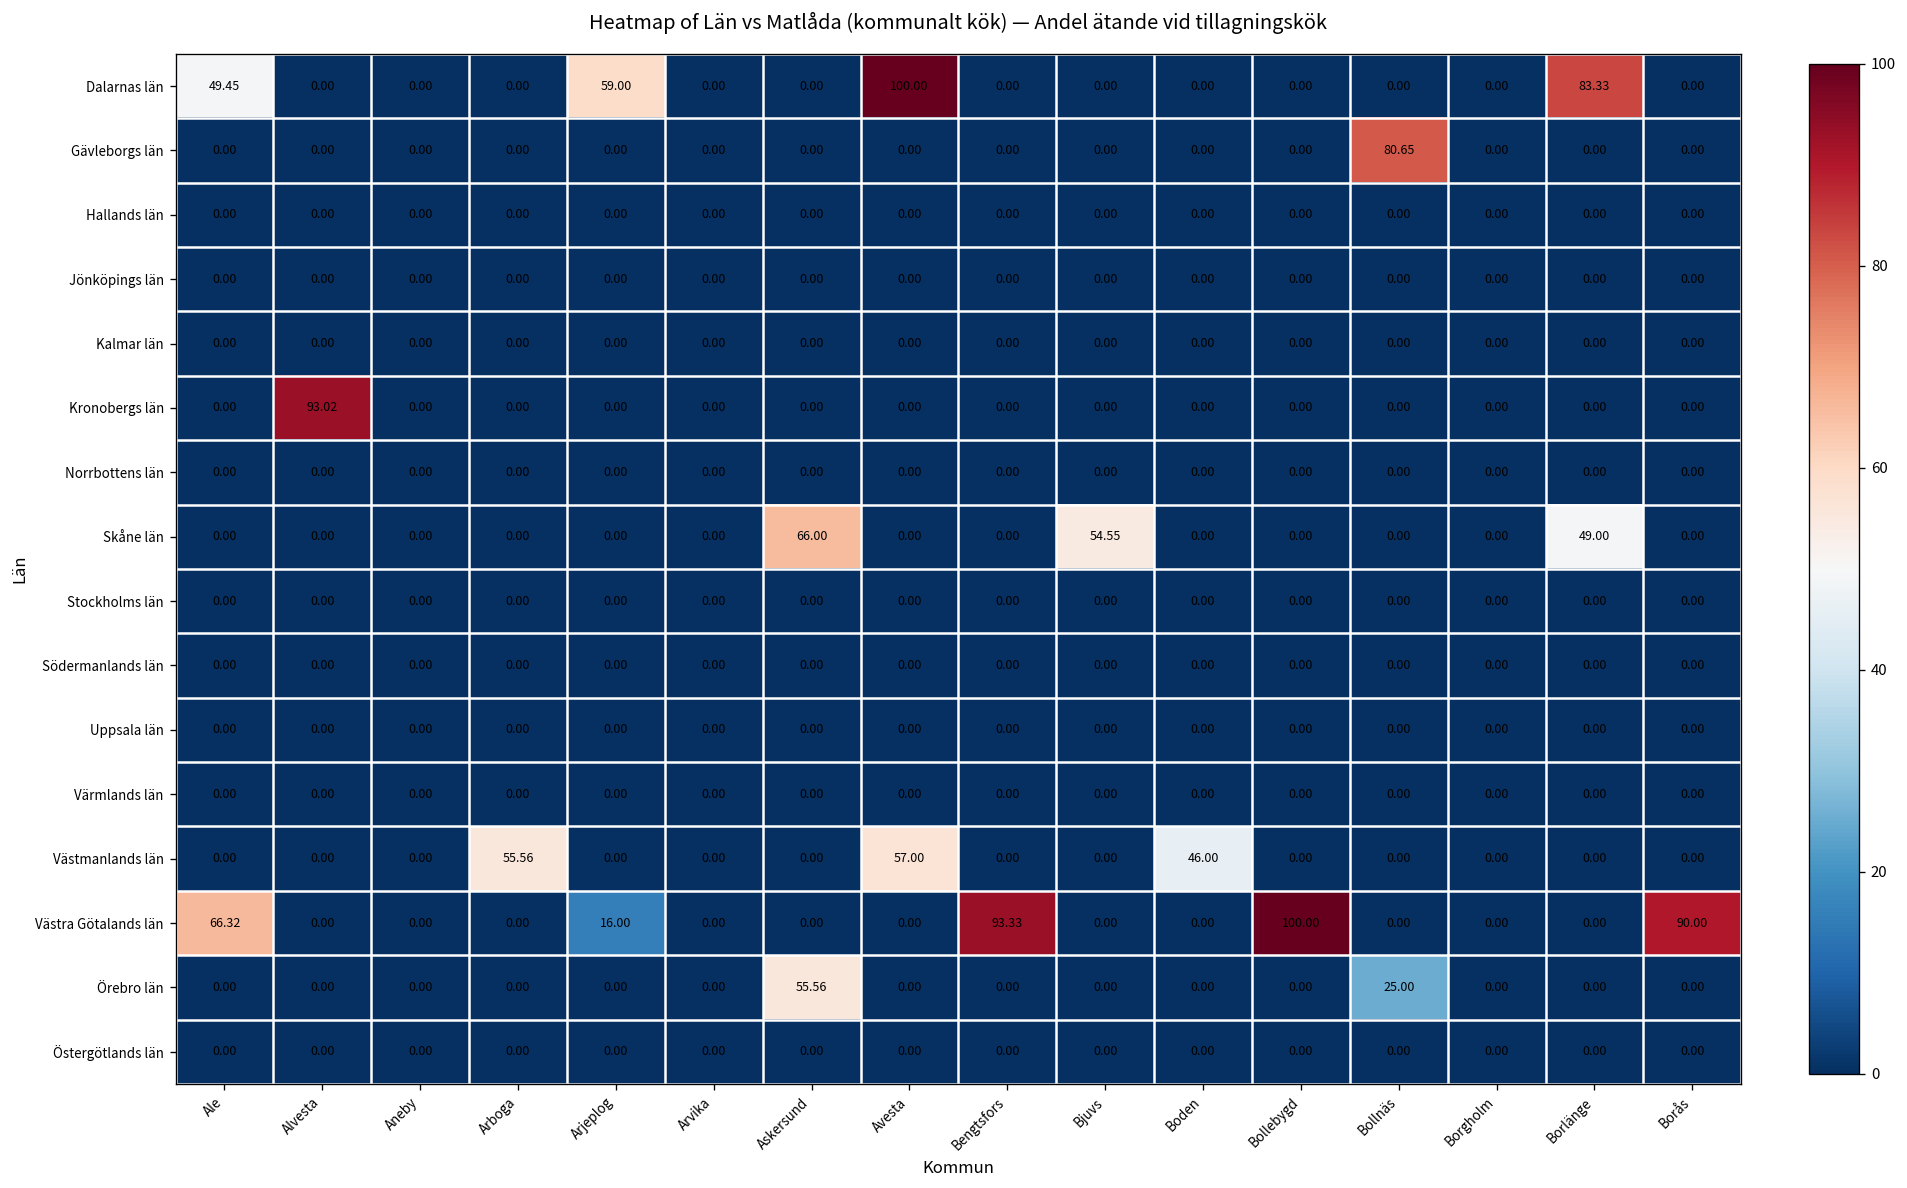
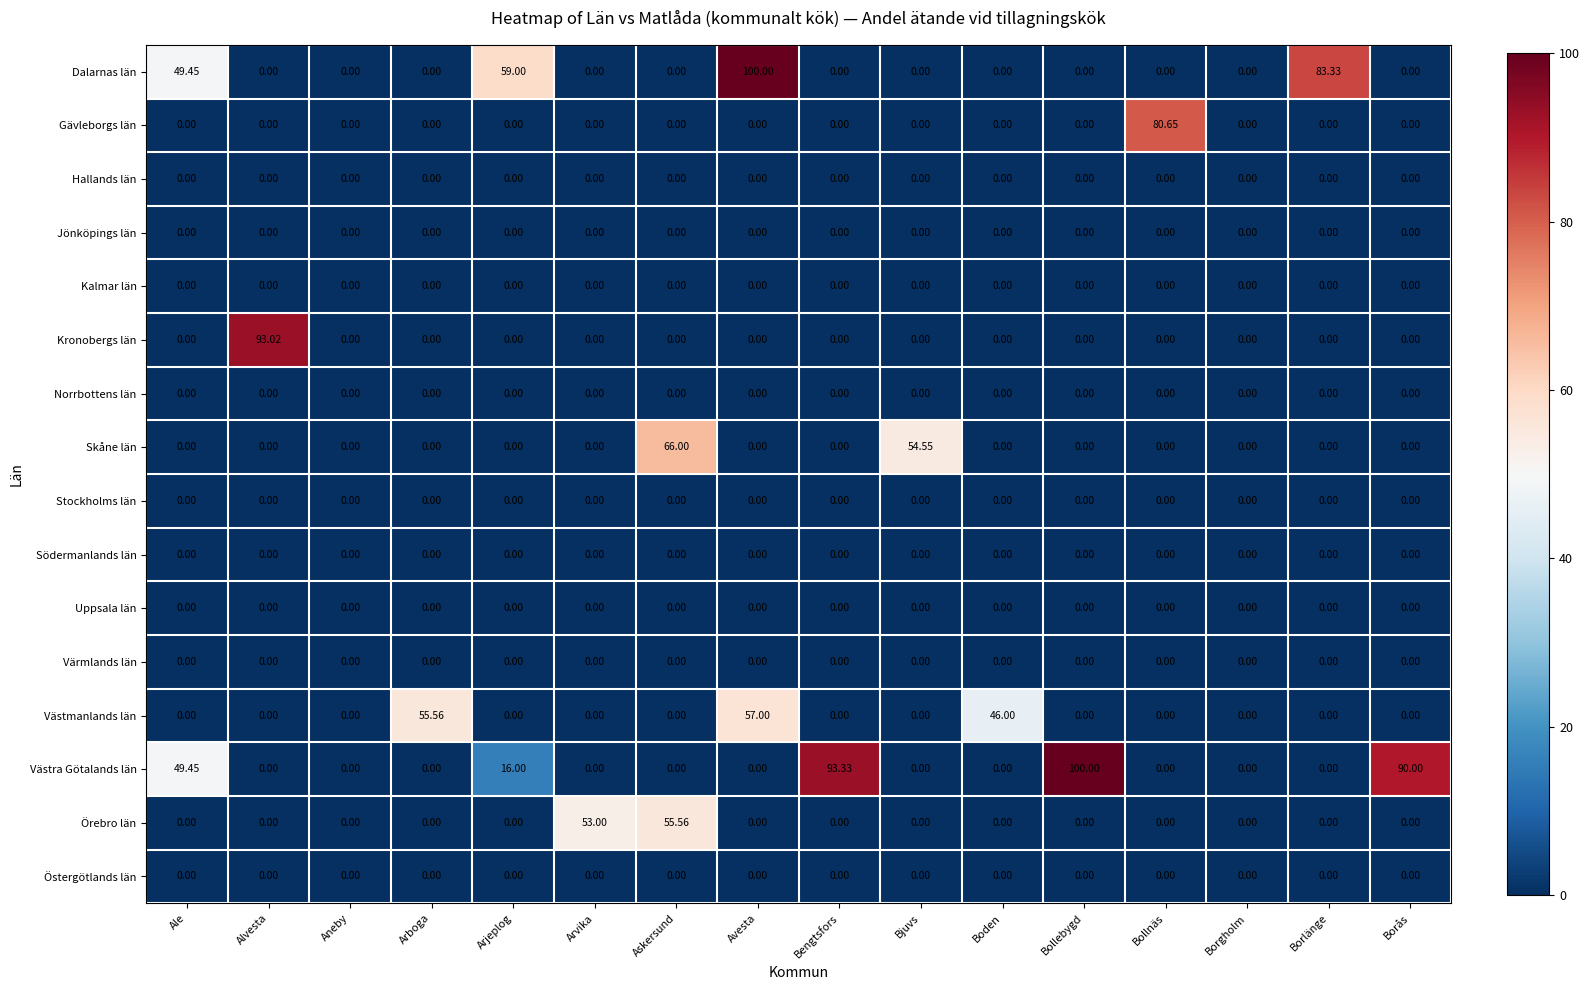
  {
    "Skåne län": {
      "Ale": 0.00,
      "Alvesta": 0.00,
      "Aneby": 0.00,
      "Arboga": 0.00,
      "Arjeplog": 0.00,
      "Arvika": 0.00,
      "Askersund": 66.00,
      "Avesta": 0.00,
      "Bengtsfors": 0.00,
      "Bjuvs": 54.55,
      "Boden": 0.00,
      "Bollebygd": 0.00,
      "Bollnäs": 0.00,
      "Borgholm": 0.00,
-     "Borlänge": 49.00,
+     "Borlänge": 0.00,
      "Borås": 0.00
    },
    "Västra Götalands län": {
-     "Ale": 66.32,
+     "Ale": 49.45,
      "Alvesta": 0.00,
      "Aneby": 0.00,
      "Arboga": 0.00,
      "Arjeplog": 16.00,
      "Arvika": 0.00,
      "Askersund": 0.00,
      "Avesta": 0.00,
      "Bengtsfors": 93.33,
      "Bjuvs": 0.00,
      "Boden": 0.00,
      "Bollebygd": 100.00,
      "Bollnäs": 0.00,
      "Borgholm": 0.00,
      "Borlänge": 0.00,
      "Borås": 90.00
    },
    "Örebro län": {
      "Ale": 0.00,
      "Alvesta": 0.00,
      "Aneby": 0.00,
      "Arboga": 0.00,
      "Arjeplog": 0.00,
-     "Arvika": 0.00,
+     "Arvika": 53.00,
      "Askersund": 55.56,
      "Avesta": 0.00,
      "Bengtsfors": 0.00,
      "Bjuvs": 0.00,
      "Boden": 0.00,
      "Bollebygd": 0.00,
-     "Bollnäs": 25.00,
+     "Bollnäs": 0.00,
      "Borgholm": 0.00,
      "Borlänge": 0.00,
      "Borås": 0.00
    }
  }
